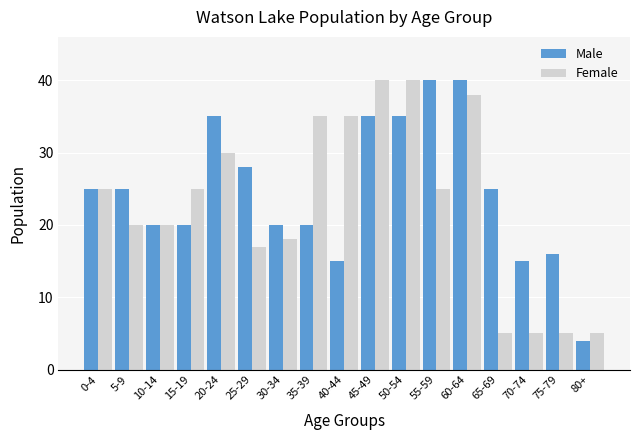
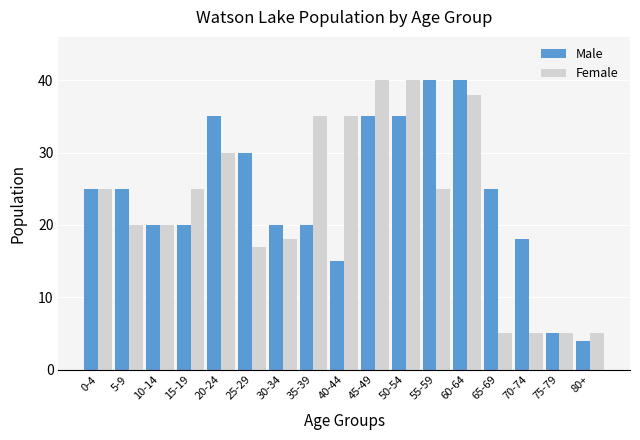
  {
    "Male": {
      "0-4": 25,
      "5-9": 25,
      "10-14": 20,
      "15-19": 20,
      "20-24": 35,
-     "25-29": 28,
+     "25-29": 30,
      "30-34": 20,
      "35-39": 20,
      "40-44": 15,
      "45-49": 35,
      "50-54": 35,
      "55-59": 40,
      "60-64": 40,
      "65-69": 25,
-     "70-74": 15,
-     "75-79": 16,
+     "70-74": 18,
+     "75-79": 5,
      "80+": 4
    },
    "Female": {
      "0-4": 25,
      "5-9": 20,
      "10-14": 20,
      "15-19": 25,
      "20-24": 30,
      "25-29": 17,
      "30-34": 18,
      "35-39": 35,
      "40-44": 35,
      "45-49": 40,
      "50-54": 40,
      "55-59": 25,
      "60-64": 38,
      "65-69": 5,
      "70-74": 5,
      "75-79": 5,
      "80+": 5
    }
  }
